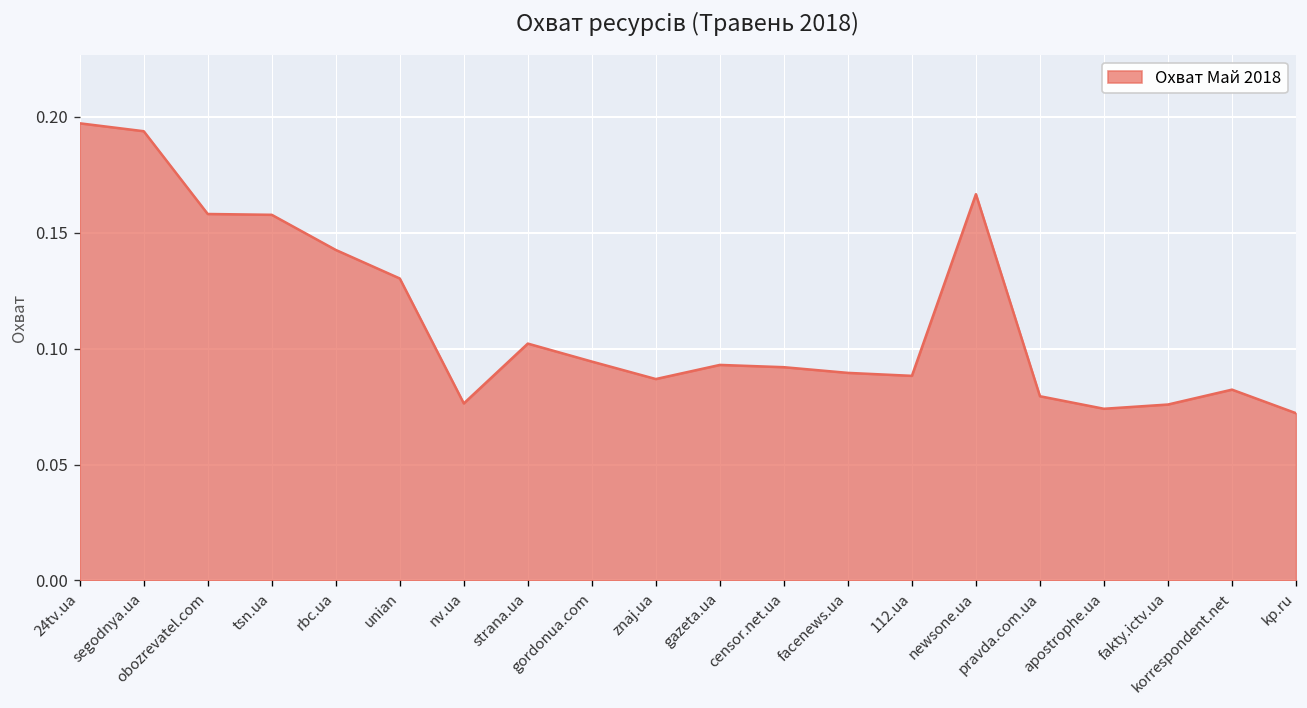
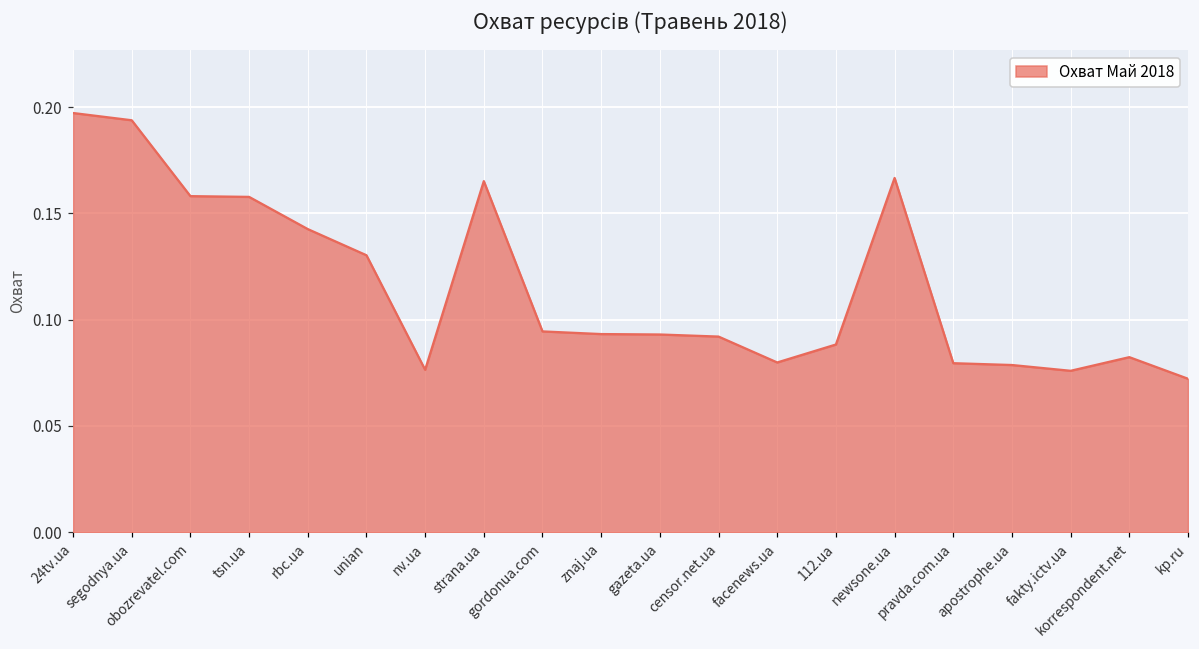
  {
    "24tv.ua": 0.197,
    "segodnya.ua": 0.194,
    "obozrevatel.com": 0.158,
    "tsn.ua": 0.158,
    "rbc.ua": 0.143,
    "unian": 0.130,
    "nv.ua": 0.076,
-   "strana.ua": 0.102,
+   "strana.ua": 0.165,
    "gordonua.com": 0.094,
-   "znaj.ua": 0.087,
+   "znaj.ua": 0.093,
    "gazeta.ua": 0.093,
    "censor.net.ua": 0.092,
-   "facenews.ua": 0.090,
+   "facenews.ua": 0.080,
    "112.ua": 0.088,
    "newsone.ua": 0.167,
    "pravda.com.ua": 0.079,
-   "apostrophe.ua": 0.074,
+   "apostrophe.ua": 0.079,
    "fakty.ictv.ua": 0.076,
    "korrespondent.net": 0.082,
    "kp.ru": 0.072
  }
